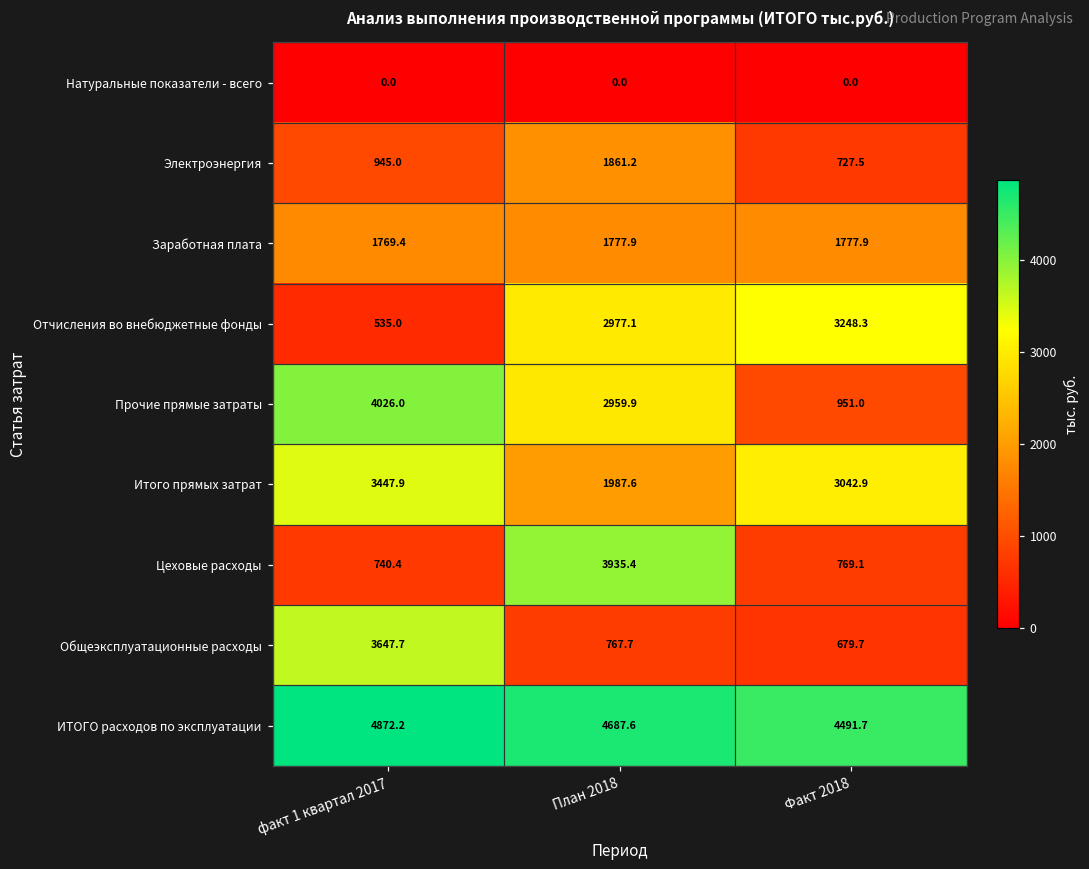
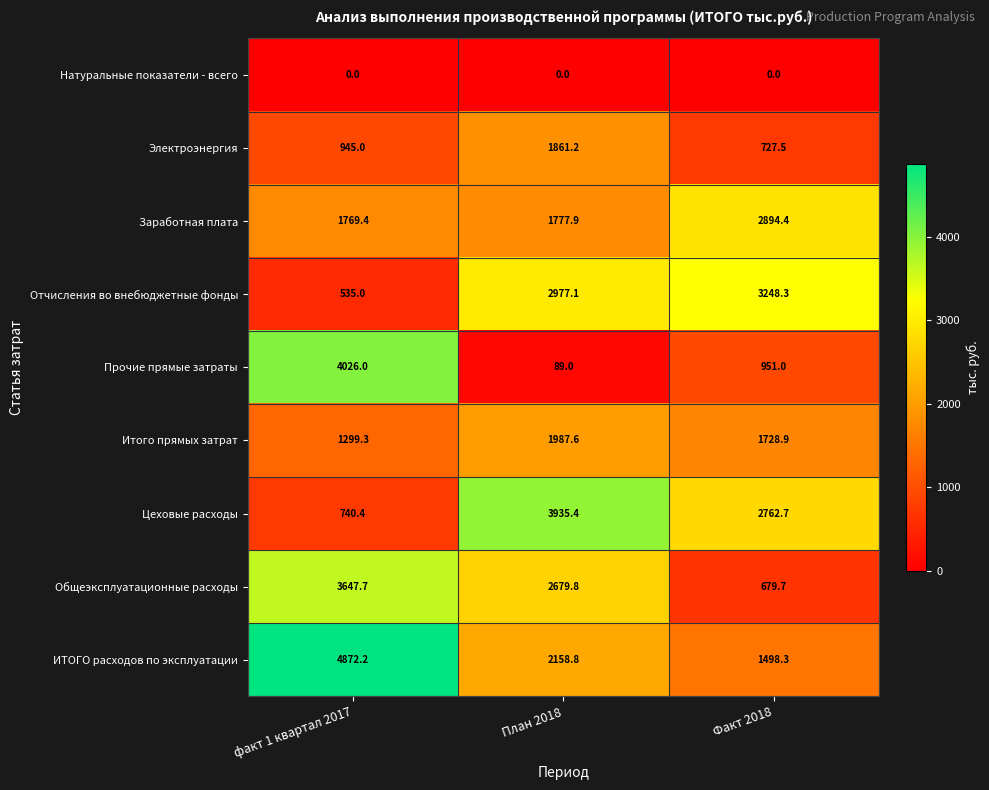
  {
    "Натуральные показатели - всего": {
      "факт 1 квартал 2017": 0.0,
      "План 2018": 0.0,
      "Факт 2018": 0.0
    },
    "Электроэнергия": {
      "факт 1 квартал 2017": 945.0,
      "План 2018": 1861.2,
      "Факт 2018": 727.5
    },
    "Заработная плата": {
      "факт 1 квартал 2017": 1769.4,
      "План 2018": 1777.9,
-     "Факт 2018": 1777.9
+     "Факт 2018": 2894.4
    },
    "Отчисления во внебюджетные фонды": {
      "факт 1 квартал 2017": 535.0,
      "План 2018": 2977.1,
      "Факт 2018": 3248.3
    },
    "Прочие прямые затраты": {
      "факт 1 квартал 2017": 4026.0,
-     "План 2018": 2959.9,
+     "План 2018": 89.0,
      "Факт 2018": 951.0
    },
    "Итого прямых затрат": {
-     "факт 1 квартал 2017": 3447.9,
+     "факт 1 квартал 2017": 1299.3,
      "План 2018": 1987.6,
-     "Факт 2018": 3042.9
+     "Факт 2018": 1728.9
    },
    "Цеховые расходы": {
      "факт 1 квартал 2017": 740.4,
      "План 2018": 3935.4,
-     "Факт 2018": 769.1
+     "Факт 2018": 2762.7
    },
    "Общеэксплуатационные расходы": {
      "факт 1 квартал 2017": 3647.7,
-     "План 2018": 767.7,
+     "План 2018": 2679.8,
      "Факт 2018": 679.7
    },
    "ИТОГО расходов по эксплуатации": {
      "факт 1 квартал 2017": 4872.2,
-     "План 2018": 4687.6,
-     "Факт 2018": 4491.7
+     "План 2018": 2158.8,
+     "Факт 2018": 1498.3
    }
  }
